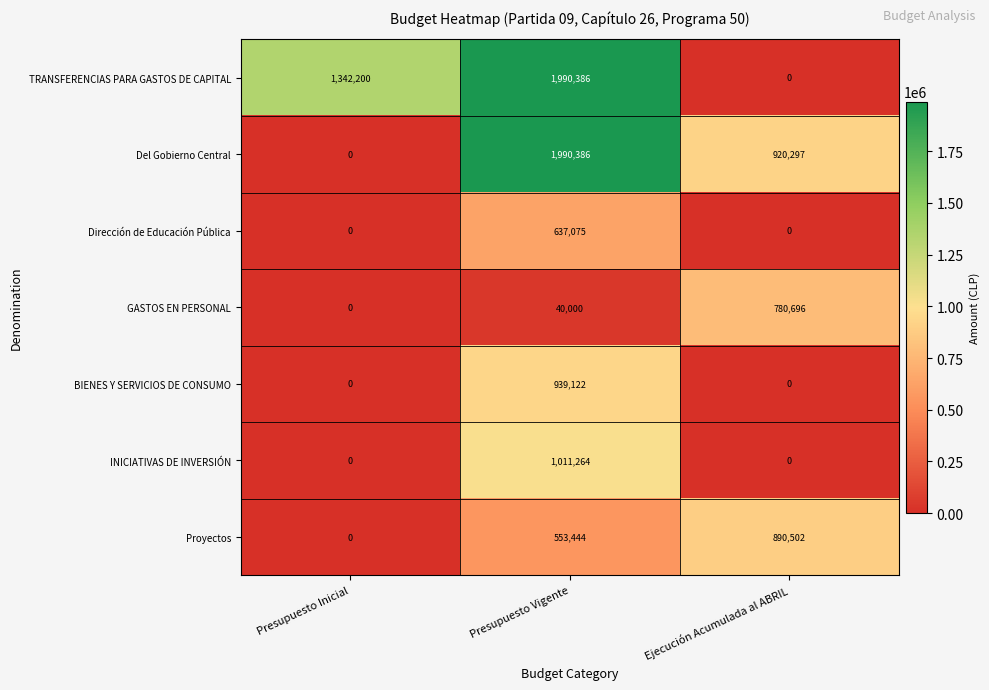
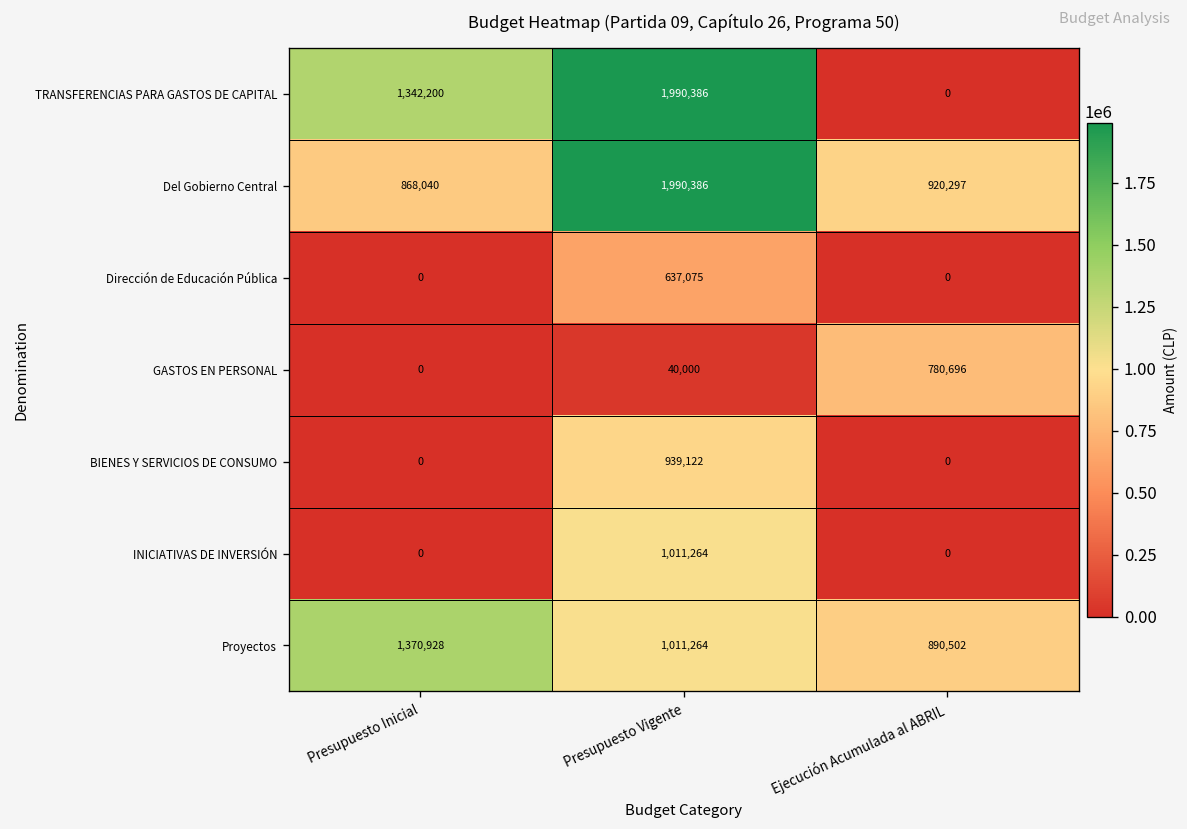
  {
    "TRANSFERENCIAS PARA GASTOS DE CAPITAL": {
      "Presupuesto Inicial": "1,342,200",
      "Presupuesto Vigente": "1,990,386",
      "Ejecución Acumulada al ABRIL": "0"
    },
    "Del Gobierno Central": {
-     "Presupuesto Inicial": "0",
+     "Presupuesto Inicial": "868,040",
      "Presupuesto Vigente": "1,990,386",
      "Ejecución Acumulada al ABRIL": "920,297"
    },
    "Dirección de Educación Pública": {
      "Presupuesto Inicial": "0",
      "Presupuesto Vigente": "637,075",
      "Ejecución Acumulada al ABRIL": "0"
    },
    "GASTOS EN PERSONAL": {
      "Presupuesto Inicial": "0",
      "Presupuesto Vigente": "40,000",
      "Ejecución Acumulada al ABRIL": "780,696"
    },
    "BIENES Y SERVICIOS DE CONSUMO": {
      "Presupuesto Inicial": "0",
      "Presupuesto Vigente": "939,122",
      "Ejecución Acumulada al ABRIL": "0"
    },
    "INICIATIVAS DE INVERSIÓN": {
      "Presupuesto Inicial": "0",
      "Presupuesto Vigente": "1,011,264",
      "Ejecución Acumulada al ABRIL": "0"
    },
    "Proyectos": {
-     "Presupuesto Inicial": "0",
-     "Presupuesto Vigente": "553,444",
+     "Presupuesto Inicial": "1,370,928",
+     "Presupuesto Vigente": "1,011,264",
      "Ejecución Acumulada al ABRIL": "890,502"
    }
  }
